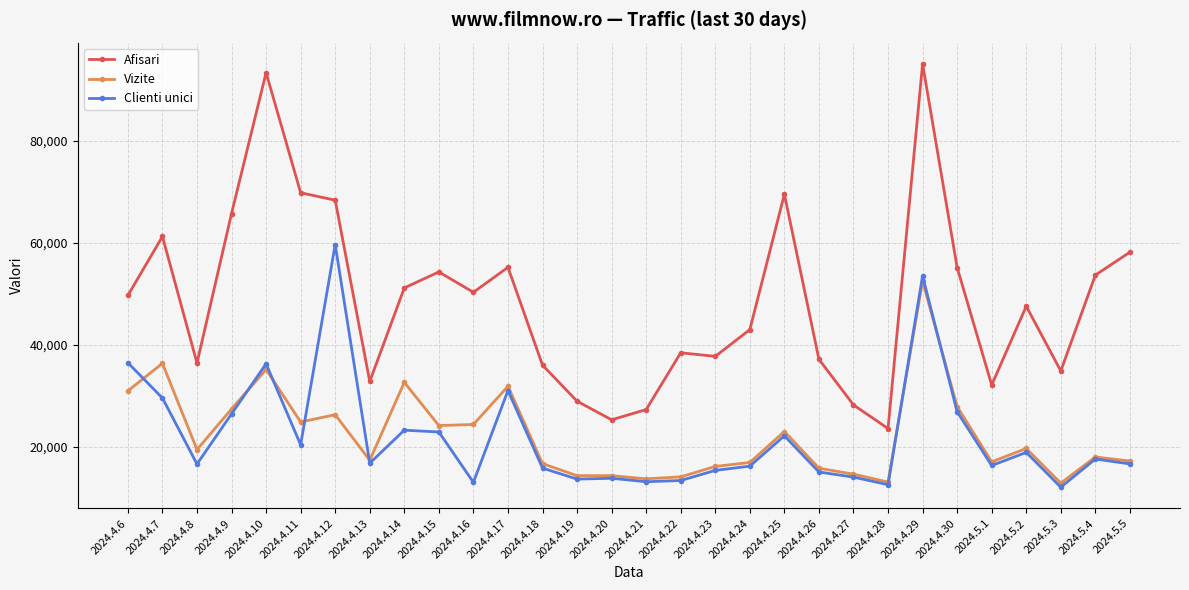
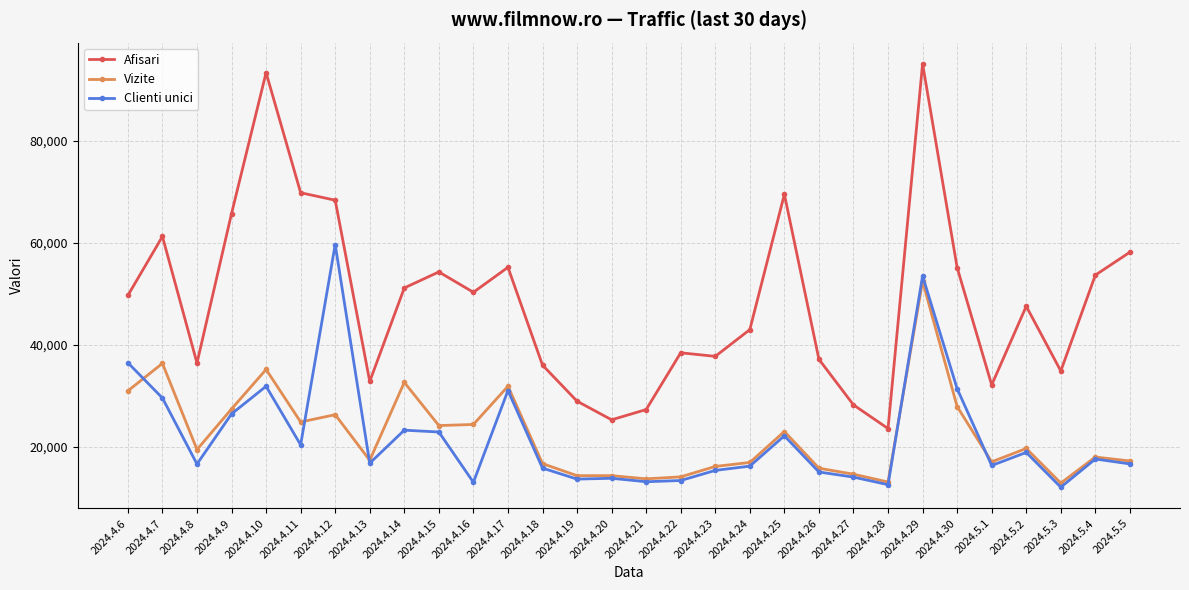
  {
    "Clienti unici": {
      "2024.4.6": "36,000",
      "2024.4.7": "30,000",
      "2024.4.8": "17,000",
      "2024.4.9": "26,000",
-     "2024.4.10": "36,000",
+     "2024.4.10": "32,000",
      "2024.4.11": "20,000",
      "2024.4.12": "60,000",
      "2024.4.13": "17,000",
      "2024.4.14": "23,000",
      "2024.4.15": "23,000",
      "2024.4.16": "13,000",
      "2024.4.17": "31,000",
      "2024.4.18": "16,000",
      "2024.4.19": "14,000",
      "2024.4.20": "14,000",
      "2024.4.21": "13,000",
      "2024.4.22": "13,000",
      "2024.4.23": "15,000",
      "2024.4.24": "16,000",
      "2024.4.25": "22,000",
      "2024.4.26": "15,000",
      "2024.4.27": "14,000",
      "2024.4.28": "13,000",
      "2024.4.29": "54,000",
-     "2024.4.30": "27,000",
+     "2024.4.30": "31,000",
      "2024.5.1": "16,000",
      "2024.5.2": "19,000",
      "2024.5.3": "12,000",
      "2024.5.5": "17,000"
    }
  }
